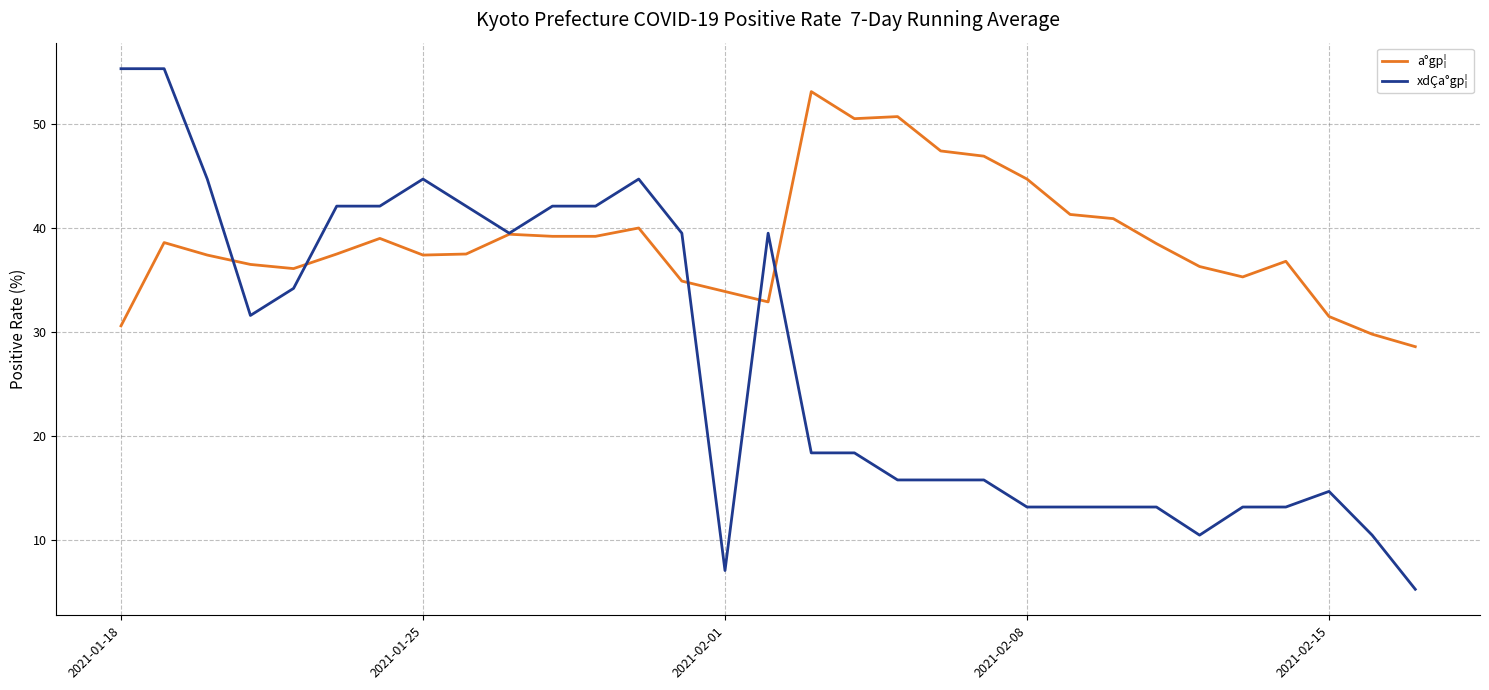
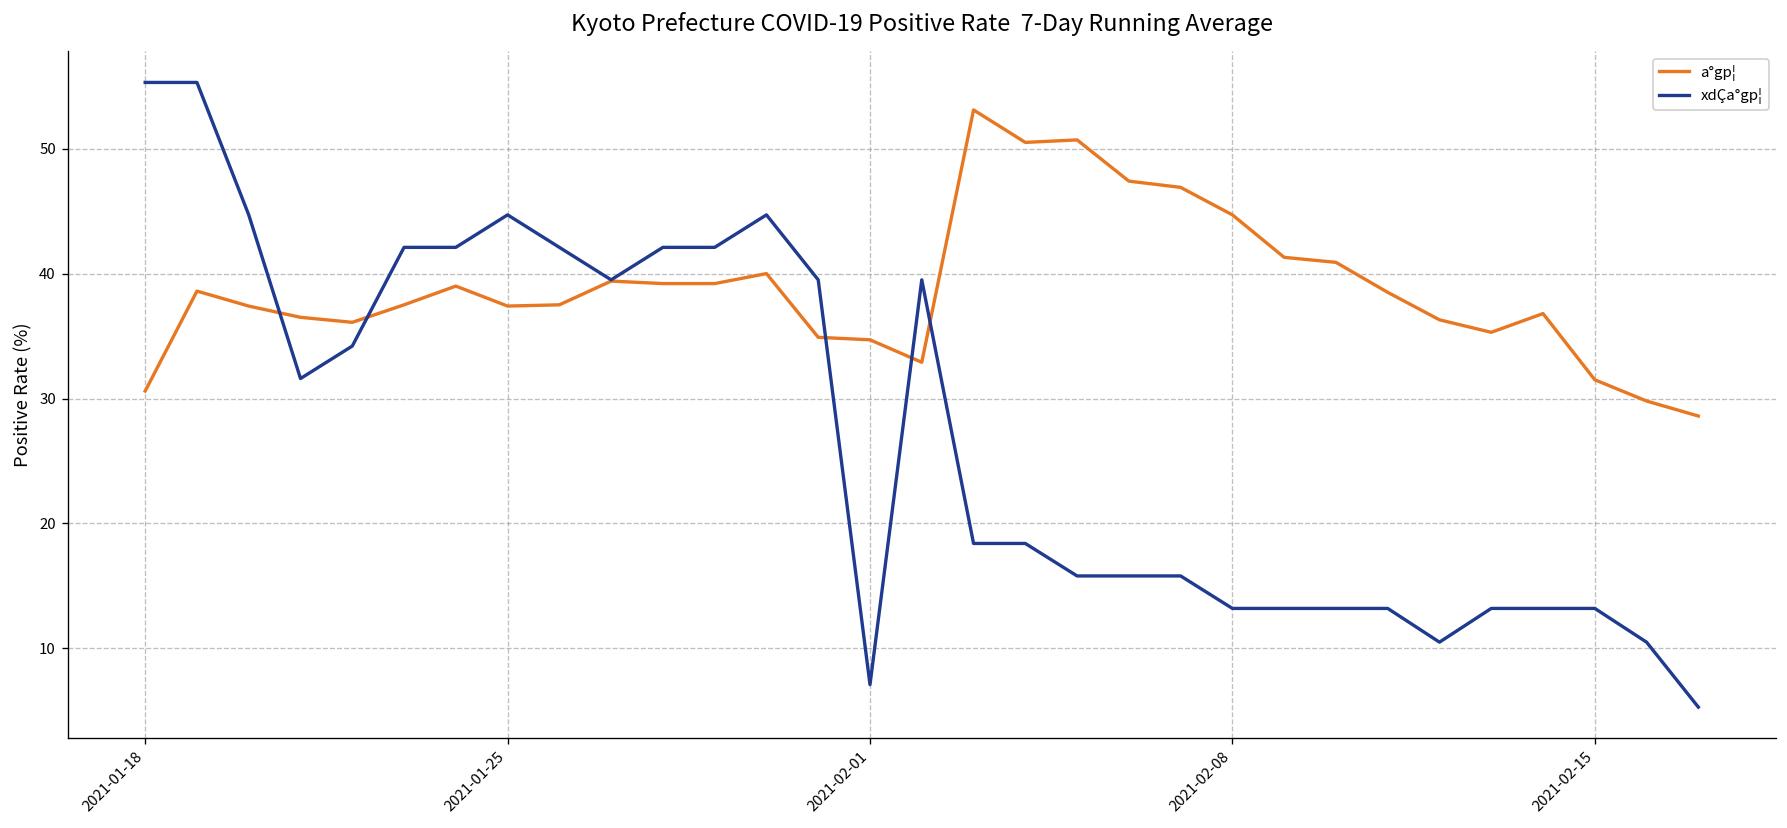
  {
    "a°gp¦": {
      "2021-01-18": 30.6,
      "2021-01-25": 37.4,
-     "2021-02-01": 33.9,
+     "2021-02-01": 34.7,
      "2021-02-08": 44.7,
      "2021-02-15": 31.5
    },
    "xdÇa°gp¦": {
      "2021-01-18": 55.3,
      "2021-01-25": 44.7,
      "2021-02-01": 7.1,
      "2021-02-08": 13.2,
-     "2021-02-15": 14.7
+     "2021-02-15": 13.2
    }
  }
